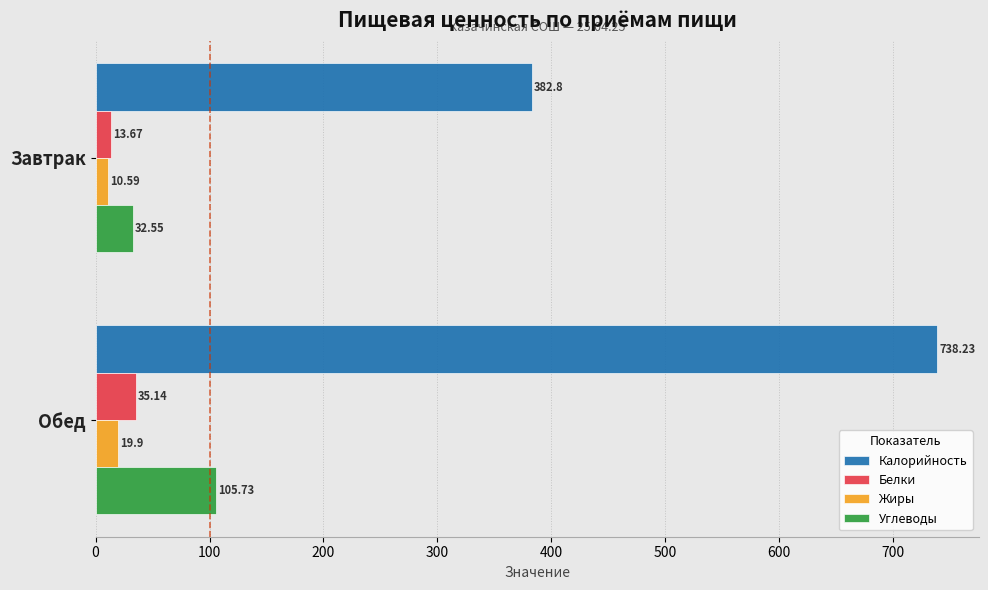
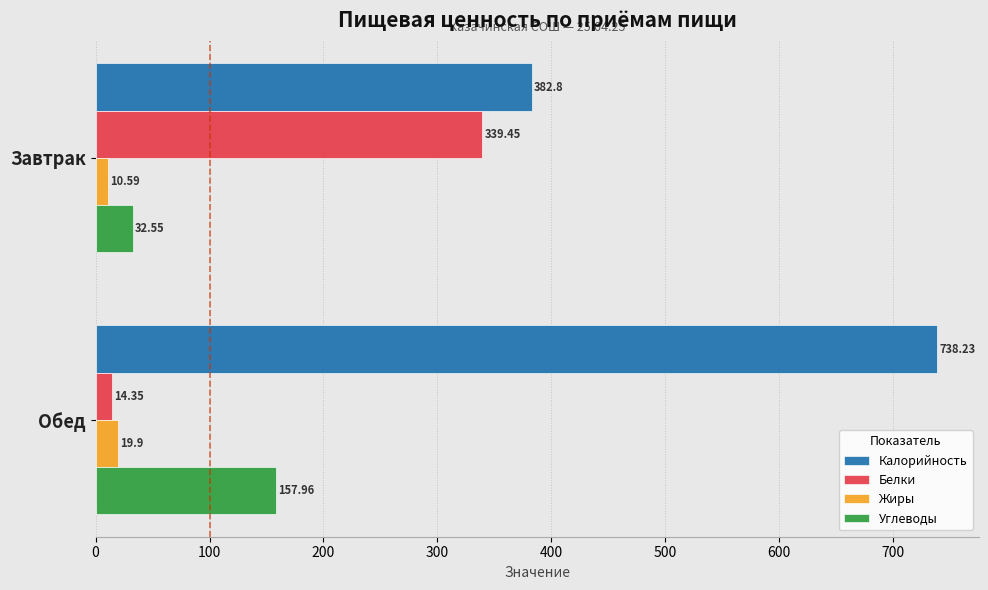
  {
    "Калорийность": {
      "Завтрак": 382.8,
      "Обед": 738.23
    },
    "Белки": {
-     "Завтрак": 13.67,
-     "Обед": 35.14
+     "Завтрак": 339.45,
+     "Обед": 14.35
    },
    "Жиры": {
      "Завтрак": 10.59,
      "Обед": 19.9
    },
    "Углеводы": {
      "Завтрак": 32.55,
-     "Обед": 105.73
+     "Обед": 157.96
    }
  }
